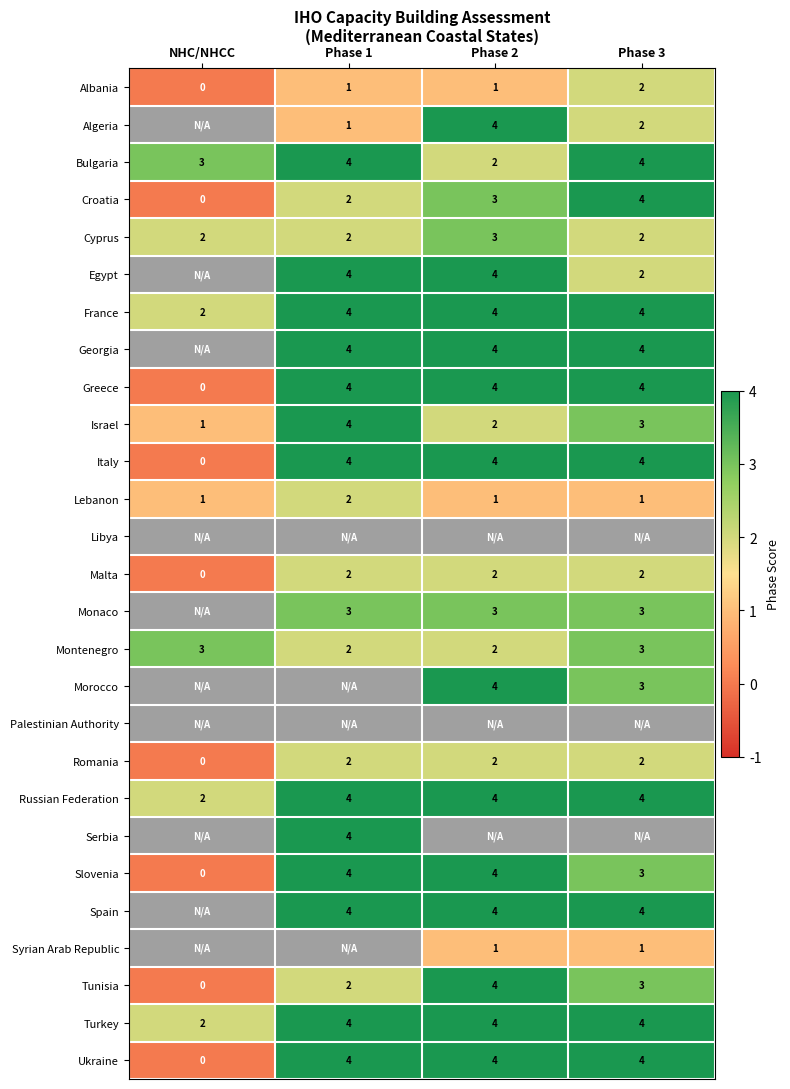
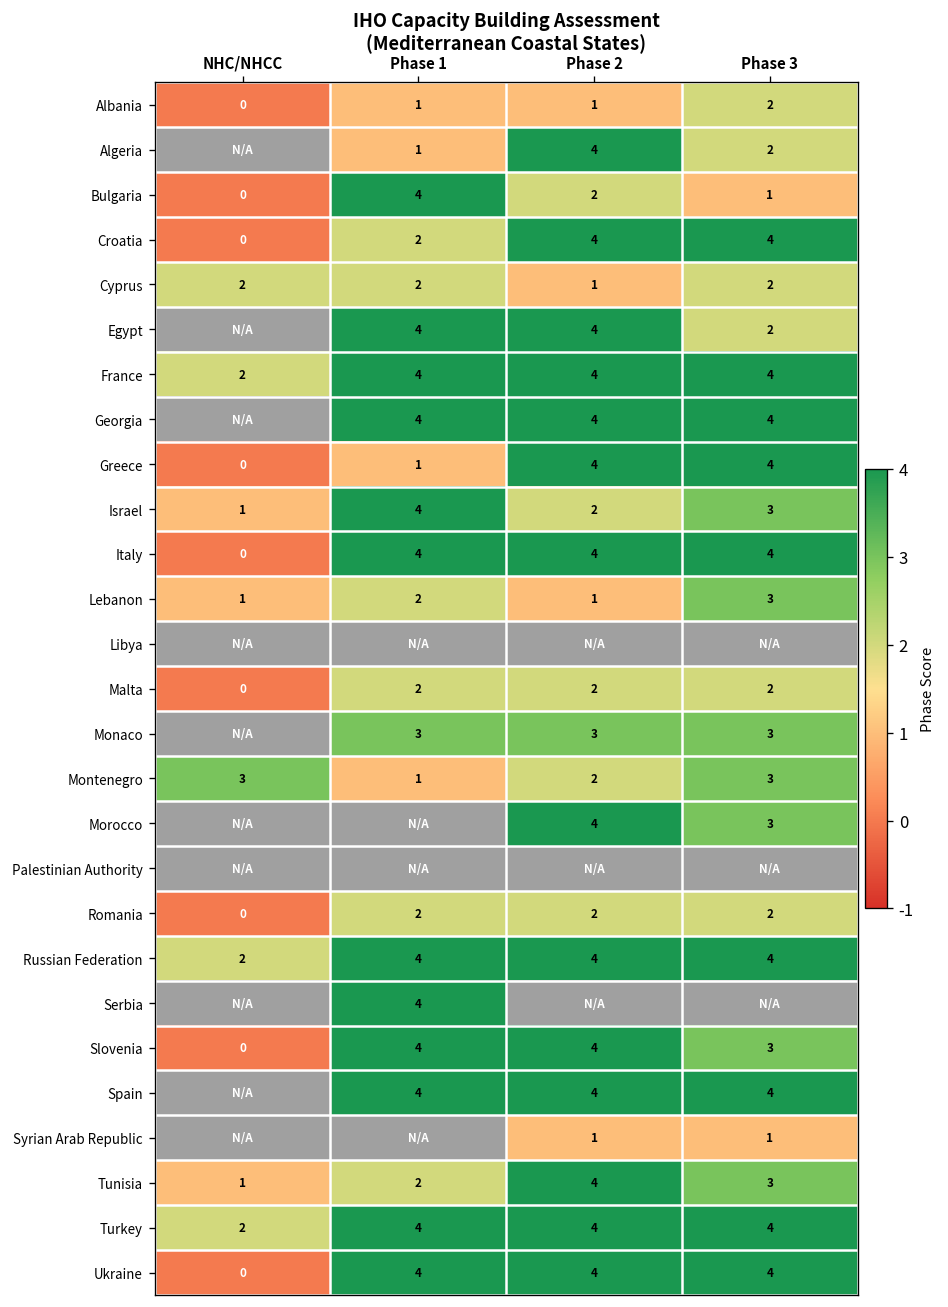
  {
    "Albania": {
      "NHC/NHCC": 0,
      "Phase 1": 1,
      "Phase 2": 1,
      "Phase 3": 2
    },
    "Algeria": {
      "Phase 1": 1,
      "Phase 2": 4,
      "Phase 3": 2
    },
    "Bulgaria": {
-     "NHC/NHCC": 3,
+     "NHC/NHCC": 0,
      "Phase 1": 4,
      "Phase 2": 2,
-     "Phase 3": 4
+     "Phase 3": 1
    },
    "Croatia": {
      "NHC/NHCC": 0,
      "Phase 1": 2,
-     "Phase 2": 3,
+     "Phase 2": 4,
      "Phase 3": 4
    },
    "Cyprus": {
      "NHC/NHCC": 2,
      "Phase 1": 2,
-     "Phase 2": 3,
+     "Phase 2": 1,
      "Phase 3": 2
    },
    "Egypt": {
      "Phase 1": 4,
      "Phase 2": 4,
      "Phase 3": 2
    },
    "France": {
      "NHC/NHCC": 2,
      "Phase 1": 4,
      "Phase 2": 4,
      "Phase 3": 4
    },
    "Georgia": {
      "Phase 1": 4,
      "Phase 2": 4,
      "Phase 3": 4
    },
    "Greece": {
      "NHC/NHCC": 0,
-     "Phase 1": 4,
+     "Phase 1": 1,
      "Phase 2": 4,
      "Phase 3": 4
    },
    "Israel": {
      "NHC/NHCC": 1,
      "Phase 1": 4,
      "Phase 2": 2,
      "Phase 3": 3
    },
    "Italy": {
      "NHC/NHCC": 0,
      "Phase 1": 4,
      "Phase 2": 4,
      "Phase 3": 4
    },
    "Lebanon": {
      "NHC/NHCC": 1,
      "Phase 1": 2,
      "Phase 2": 1,
-     "Phase 3": 1
+     "Phase 3": 3
    },
    "Malta": {
      "NHC/NHCC": 0,
      "Phase 1": 2,
      "Phase 2": 2,
      "Phase 3": 2
    },
    "Monaco": {
      "Phase 1": 3,
      "Phase 2": 3,
      "Phase 3": 3
    },
    "Montenegro": {
      "NHC/NHCC": 3,
-     "Phase 1": 2,
+     "Phase 1": 1,
      "Phase 2": 2,
      "Phase 3": 3
    },
    "Morocco": {
      "Phase 2": 4,
      "Phase 3": 3
    },
    "Romania": {
      "NHC/NHCC": 0,
      "Phase 1": 2,
      "Phase 2": 2,
      "Phase 3": 2
    },
    "Russian Federation": {
      "NHC/NHCC": 2,
      "Phase 1": 4,
      "Phase 2": 4,
      "Phase 3": 4
    },
    "Serbia": {
      "Phase 1": 4
    },
    "Slovenia": {
      "NHC/NHCC": 0,
      "Phase 1": 4,
      "Phase 2": 4,
      "Phase 3": 3
    },
    "Spain": {
      "Phase 1": 4,
      "Phase 2": 4,
      "Phase 3": 4
    },
    "Syrian Arab Republic": {
      "Phase 2": 1,
      "Phase 3": 1
    },
    "Tunisia": {
-     "NHC/NHCC": 0,
+     "NHC/NHCC": 1,
      "Phase 1": 2,
      "Phase 2": 4,
      "Phase 3": 3
    },
    "Turkey": {
      "NHC/NHCC": 2,
      "Phase 1": 4,
      "Phase 2": 4,
      "Phase 3": 4
    },
    "Ukraine": {
      "NHC/NHCC": 0,
      "Phase 1": 4,
      "Phase 2": 4,
      "Phase 3": 4
    }
  }
